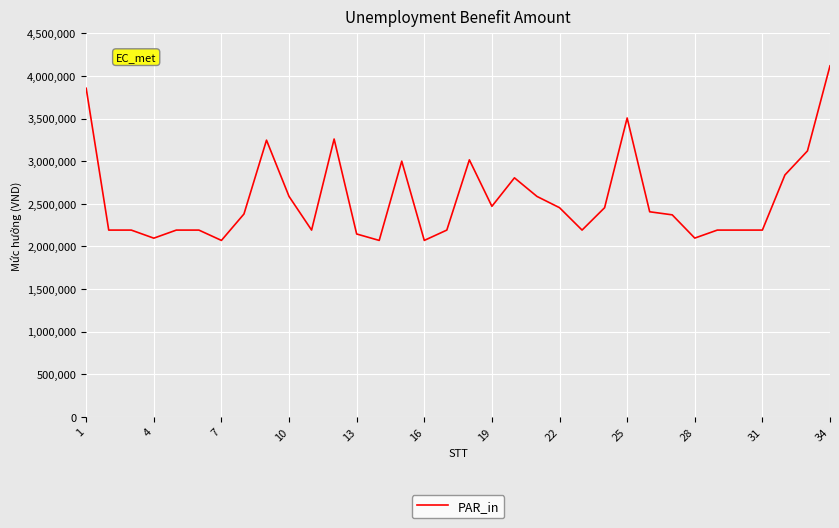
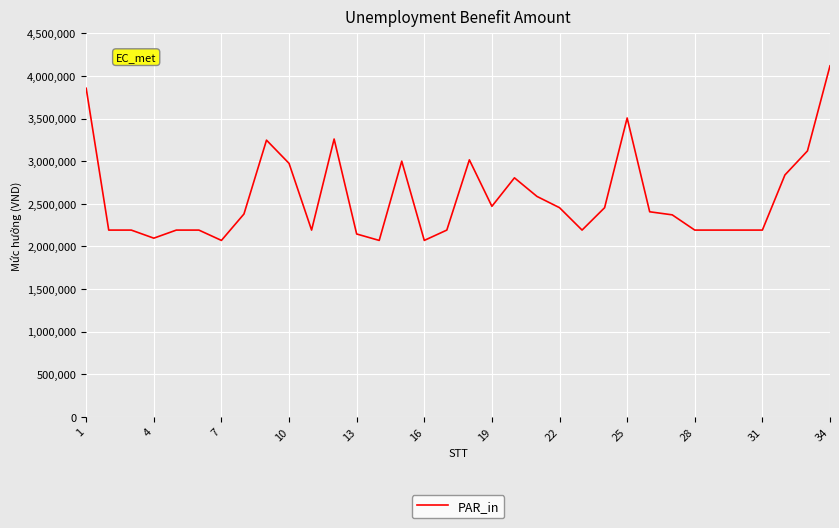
  {
    "1": "3,900,000",
    "4": "2,100,000",
    "7": "2,100,000",
-   "10": "2,600,000",
+   "10": "3,000,000",
    "13": "2,100,000",
    "16": "2,100,000",
    "19": "2,500,000",
    "22": "2,500,000",
    "25": "3,500,000",
-   "28": "2,100,000",
+   "28": "2,200,000",
    "31": "2,200,000",
    "34": "4,100,000"
  }
